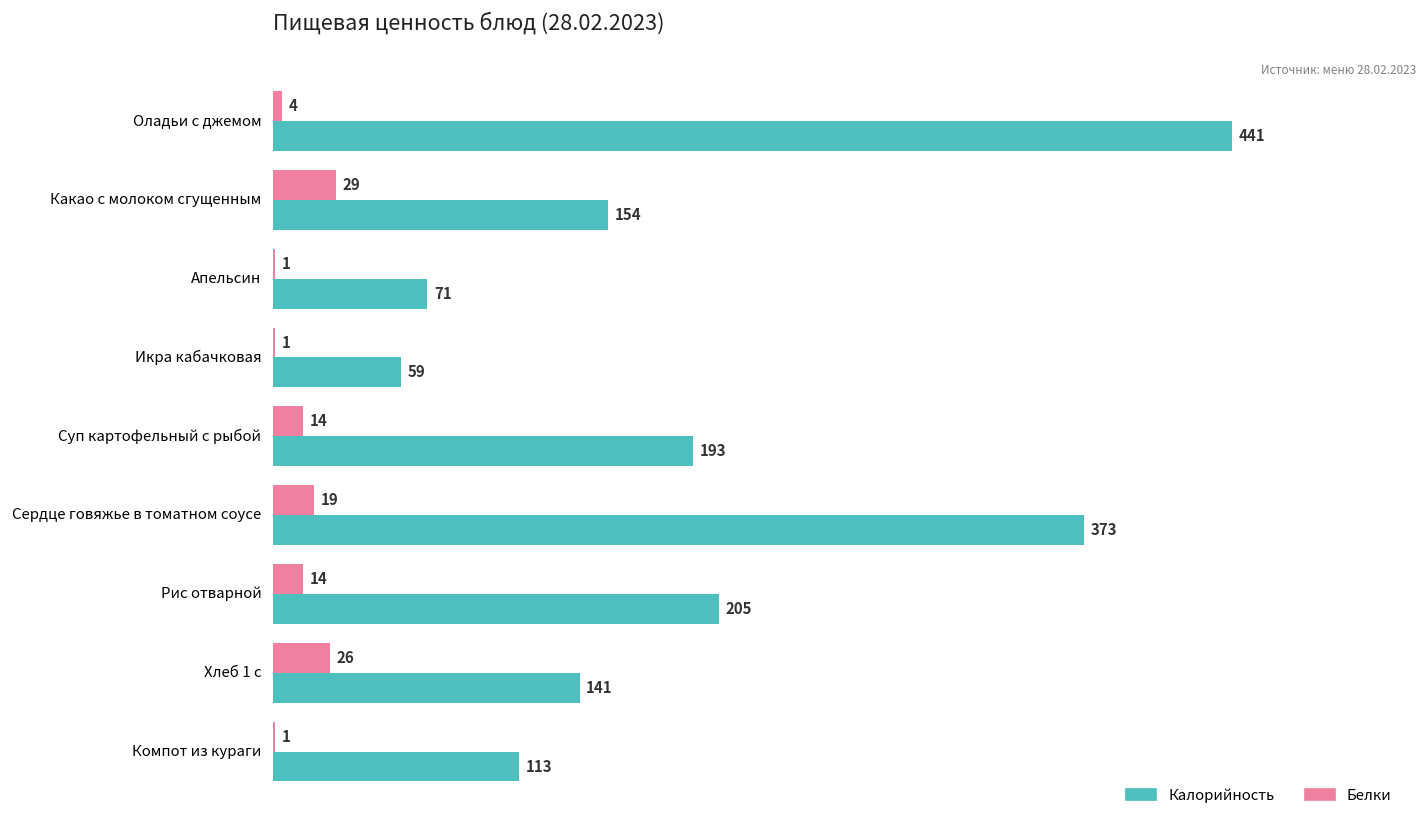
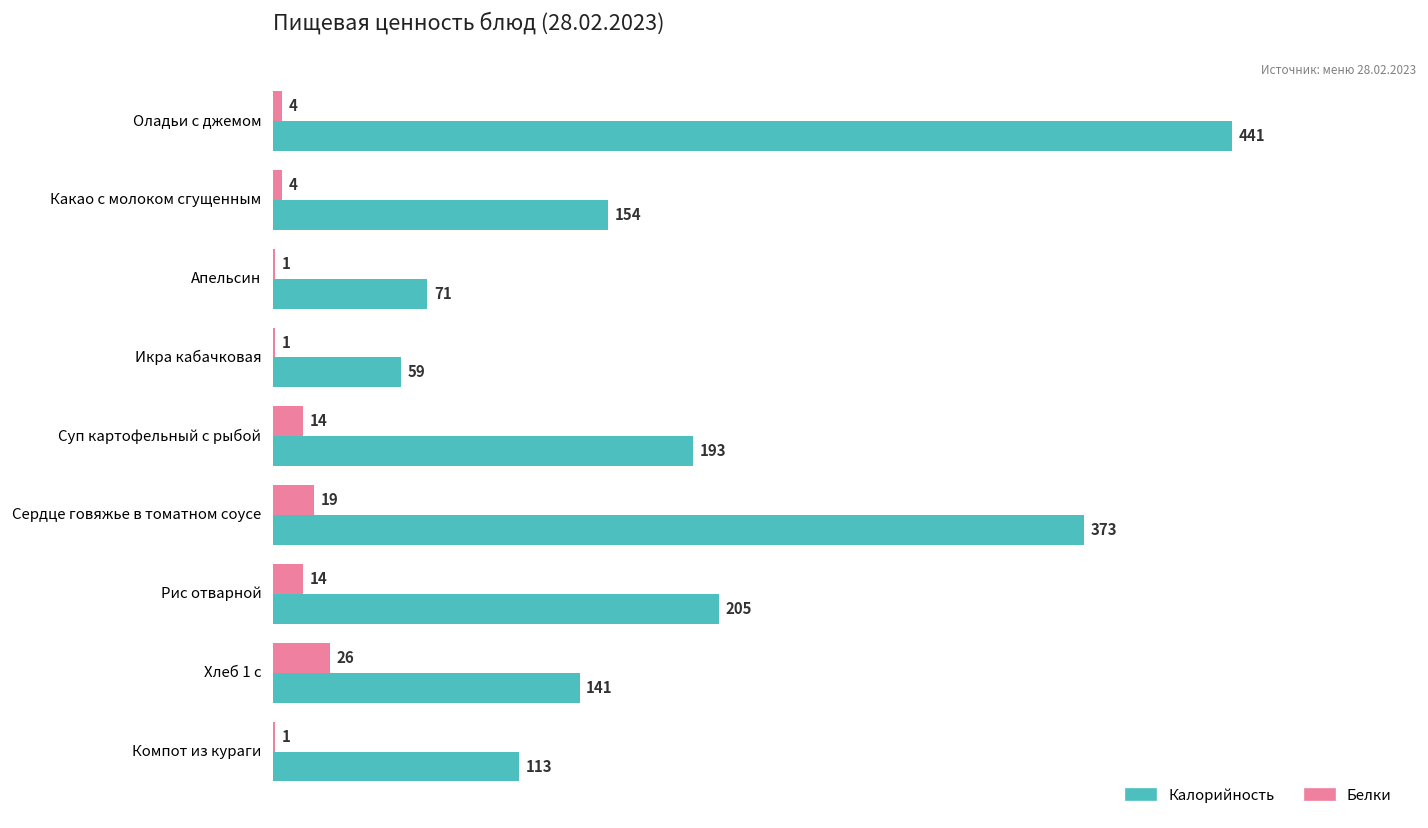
  {
    "Калорийность": {
      "Оладьи с джемом": 441,
      "Какао с молоком сгущенным": 154,
      "Апельсин": 71,
      "Икра кабачковая": 59,
      "Суп картофельный с рыбой": 193,
      "Сердце говяжье в томатном соусе": 373,
      "Рис отварной": 205,
      "Хлеб 1 с": 141,
      "Компот из кураги": 113
    },
    "Белки": {
      "Оладьи с джемом": 4,
-     "Какао с молоком сгущенным": 29,
+     "Какао с молоком сгущенным": 4,
      "Апельсин": 1,
      "Икра кабачковая": 1,
      "Суп картофельный с рыбой": 14,
      "Сердце говяжье в томатном соусе": 19,
      "Рис отварной": 14,
      "Хлеб 1 с": 26,
      "Компот из кураги": 1
    }
  }
